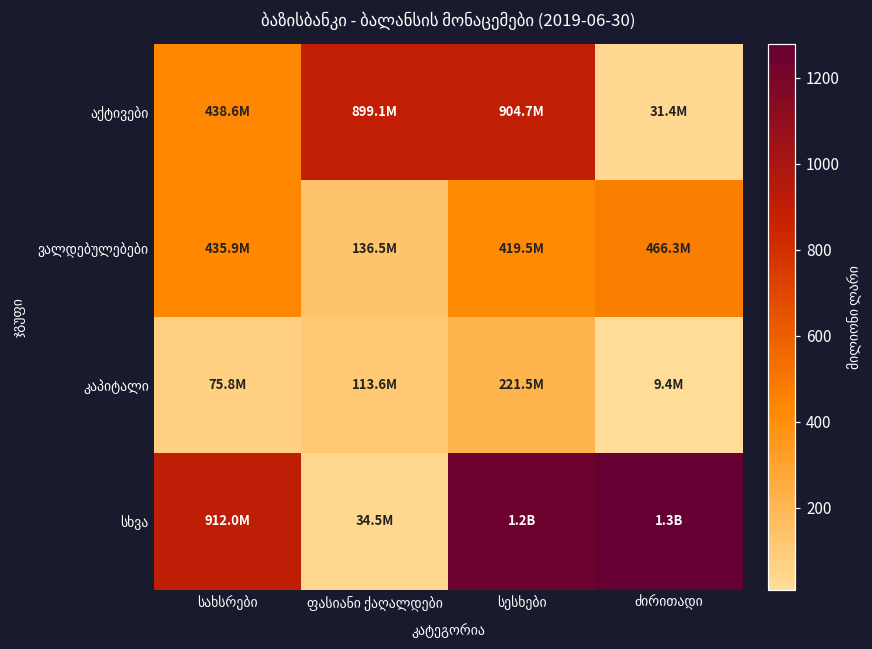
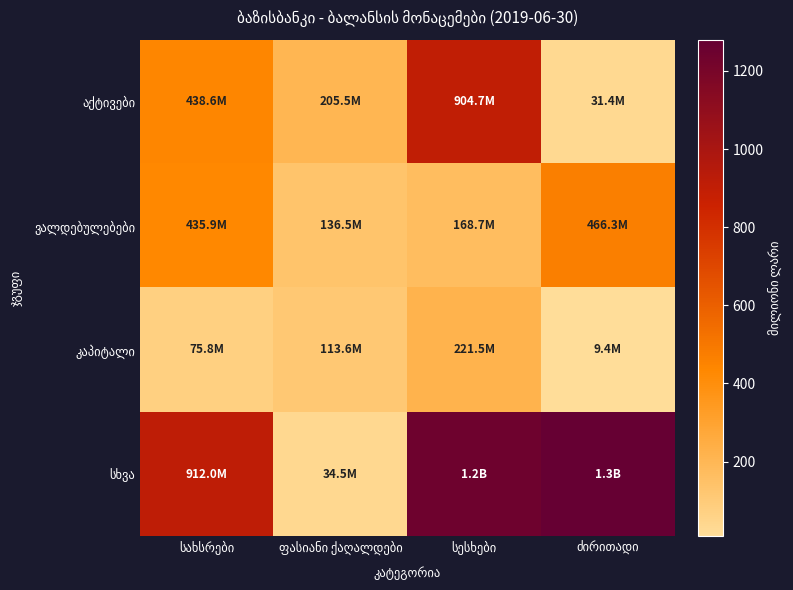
  {
    "აქტივები": {
      "სახსრები": "438.6M",
-     "ფასიანი ქაღალდები": "899.1M",
+     "ფასიანი ქაღალდები": "205.5M",
      "სესხები": "904.7M",
      "ძირითადი": "31.4M"
    },
    "ვალდებულებები": {
      "სახსრები": "435.9M",
      "ფასიანი ქაღალდები": "136.5M",
-     "სესხები": "419.5M",
+     "სესხები": "168.7M",
      "ძირითადი": "466.3M"
    },
    "კაპიტალი": {
      "სახსრები": "75.8M",
      "ფასიანი ქაღალდები": "113.6M",
      "სესხები": "221.5M",
      "ძირითადი": "9.4M"
    },
    "სხვა": {
      "სახსრები": "912.0M",
      "ფასიანი ქაღალდები": "34.5M",
      "სესხები": "1.2B",
      "ძირითადი": "1.3B"
    }
  }
